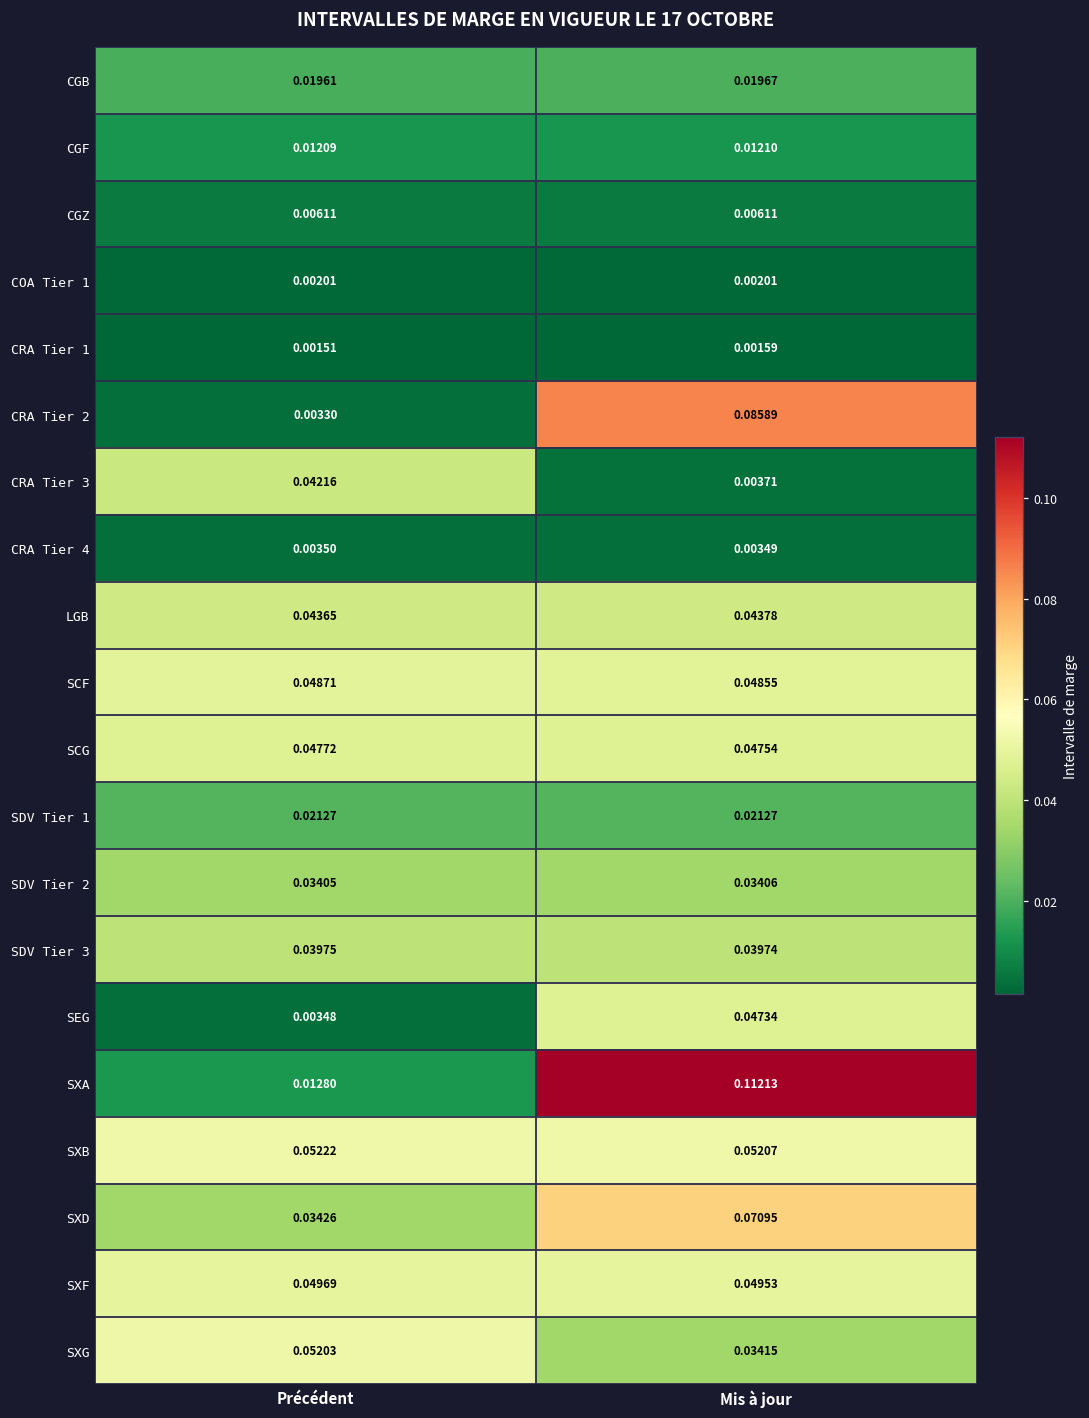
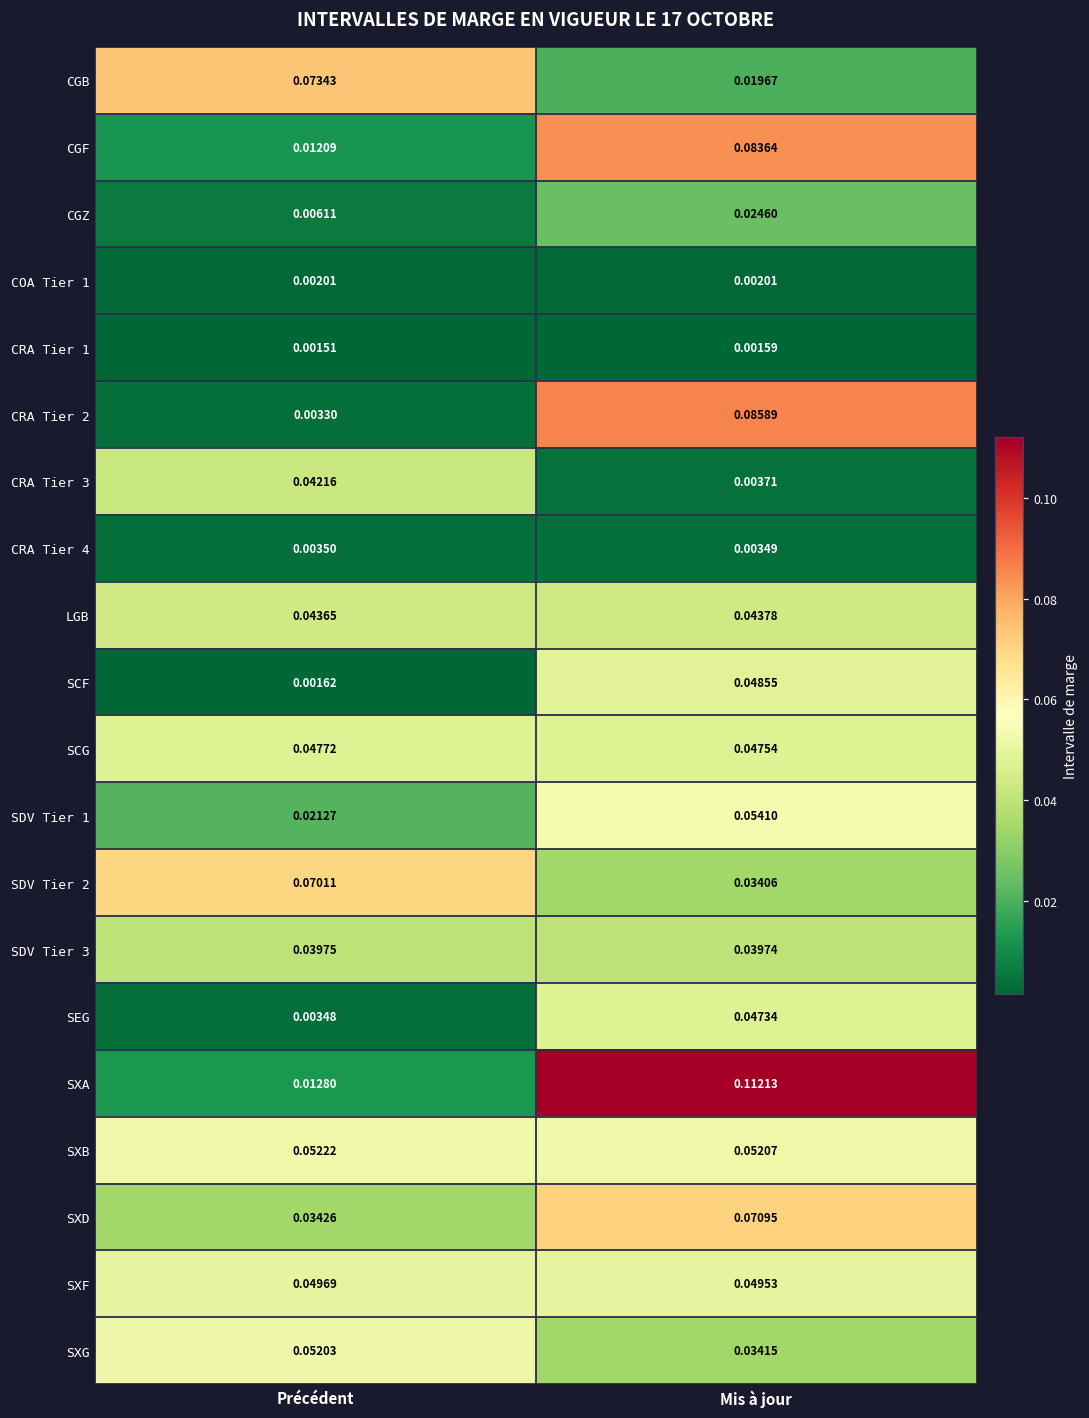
  {
    "CGB": {
-     "Précédent": 0.01961,
+     "Précédent": 0.07343,
      "Mis à jour": 0.01967
    },
    "CGF": {
      "Précédent": 0.01209,
-     "Mis à jour": 0.01210
+     "Mis à jour": 0.08364
    },
    "CGZ": {
      "Précédent": 0.00611,
-     "Mis à jour": 0.00611
+     "Mis à jour": 0.02460
    },
    "COA Tier 1": {
      "Précédent": 0.00201,
      "Mis à jour": 0.00201
    },
    "CRA Tier 1": {
      "Précédent": 0.00151,
      "Mis à jour": 0.00159
    },
    "CRA Tier 2": {
      "Précédent": 0.00330,
      "Mis à jour": 0.08589
    },
    "CRA Tier 3": {
      "Précédent": 0.04216,
      "Mis à jour": 0.00371
    },
    "CRA Tier 4": {
      "Précédent": 0.00350,
      "Mis à jour": 0.00349
    },
    "LGB": {
      "Précédent": 0.04365,
      "Mis à jour": 0.04378
    },
    "SCF": {
-     "Précédent": 0.04871,
+     "Précédent": 0.00162,
      "Mis à jour": 0.04855
    },
    "SCG": {
      "Précédent": 0.04772,
      "Mis à jour": 0.04754
    },
    "SDV Tier 1": {
      "Précédent": 0.02127,
-     "Mis à jour": 0.02127
+     "Mis à jour": 0.05410
    },
    "SDV Tier 2": {
-     "Précédent": 0.03405,
+     "Précédent": 0.07011,
      "Mis à jour": 0.03406
    },
    "SDV Tier 3": {
      "Précédent": 0.03975,
      "Mis à jour": 0.03974
    },
    "SEG": {
      "Précédent": 0.00348,
      "Mis à jour": 0.04734
    },
    "SXA": {
      "Précédent": 0.01280,
      "Mis à jour": 0.11213
    },
    "SXB": {
      "Précédent": 0.05222,
      "Mis à jour": 0.05207
    },
    "SXD": {
      "Précédent": 0.03426,
      "Mis à jour": 0.07095
    },
    "SXF": {
      "Précédent": 0.04969,
      "Mis à jour": 0.04953
    },
    "SXG": {
      "Précédent": 0.05203,
      "Mis à jour": 0.03415
    }
  }
